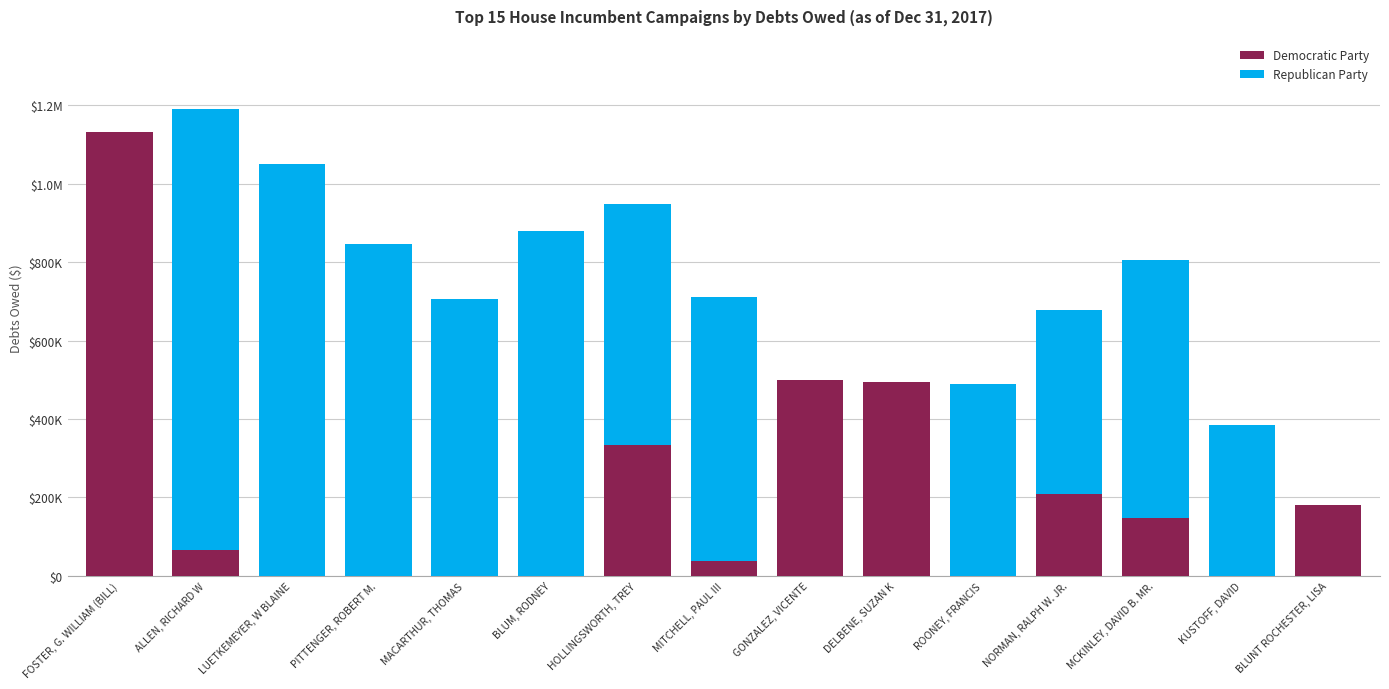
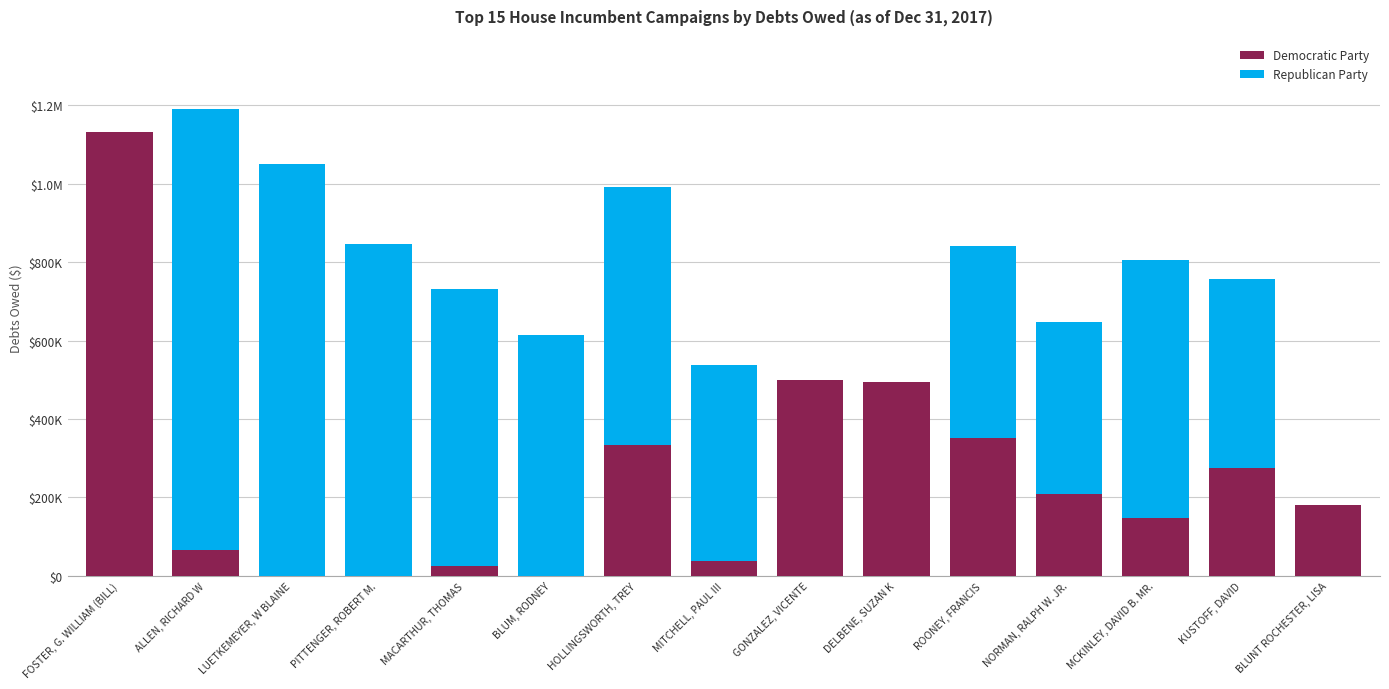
  {
    "Democratic Party": {
      "FOSTER, G. WILLIAM (BILL)": "$1130000",
      "ALLEN, RICHARD W": "$70000",
      "LUETKEMEYER, W BLAINE": "$0",
      "PITTENGER, ROBERT M.": "$0",
-     "MACARTHUR, THOMAS": "$0",
+     "MACARTHUR, THOMAS": "$20000",
      "BLUM, RODNEY": "$0",
      "HOLLINGSWORTH, TREY": "$330000",
      "MITCHELL, PAUL III": "$40000",
      "GONZALEZ, VICENTE": "$500000",
      "DELBENE, SUZAN K": "$500000",
-     "ROONEY, FRANCIS": "$0",
+     "ROONEY, FRANCIS": "$350000",
      "NORMAN, RALPH W. JR.": "$210000",
      "MCKINLEY, DAVID B. MR.": "$150000",
-     "KUSTOFF, DAVID": "$0",
+     "KUSTOFF, DAVID": "$270000",
      "BLUNT ROCHESTER, LISA": "$180000"
    },
    "Republican Party": {
      "FOSTER, G. WILLIAM (BILL)": "$0",
      "ALLEN, RICHARD W": "$1120000",
      "LUETKEMEYER, W BLAINE": "$1050000",
      "PITTENGER, ROBERT M.": "$850000",
      "MACARTHUR, THOMAS": "$710000",
-     "BLUM, RODNEY": "$880000",
-     "HOLLINGSWORTH, TREY": "$610000",
-     "MITCHELL, PAUL III": "$670000",
+     "BLUM, RODNEY": "$610000",
+     "HOLLINGSWORTH, TREY": "$660000",
+     "MITCHELL, PAUL III": "$500000",
      "GONZALEZ, VICENTE": "$0",
      "DELBENE, SUZAN K": "$0",
      "ROONEY, FRANCIS": "$490000",
-     "NORMAN, RALPH W. JR.": "$470000",
+     "NORMAN, RALPH W. JR.": "$440000",
      "MCKINLEY, DAVID B. MR.": "$660000",
-     "KUSTOFF, DAVID": "$380000",
+     "KUSTOFF, DAVID": "$480000",
      "BLUNT ROCHESTER, LISA": "$0"
    }
  }
